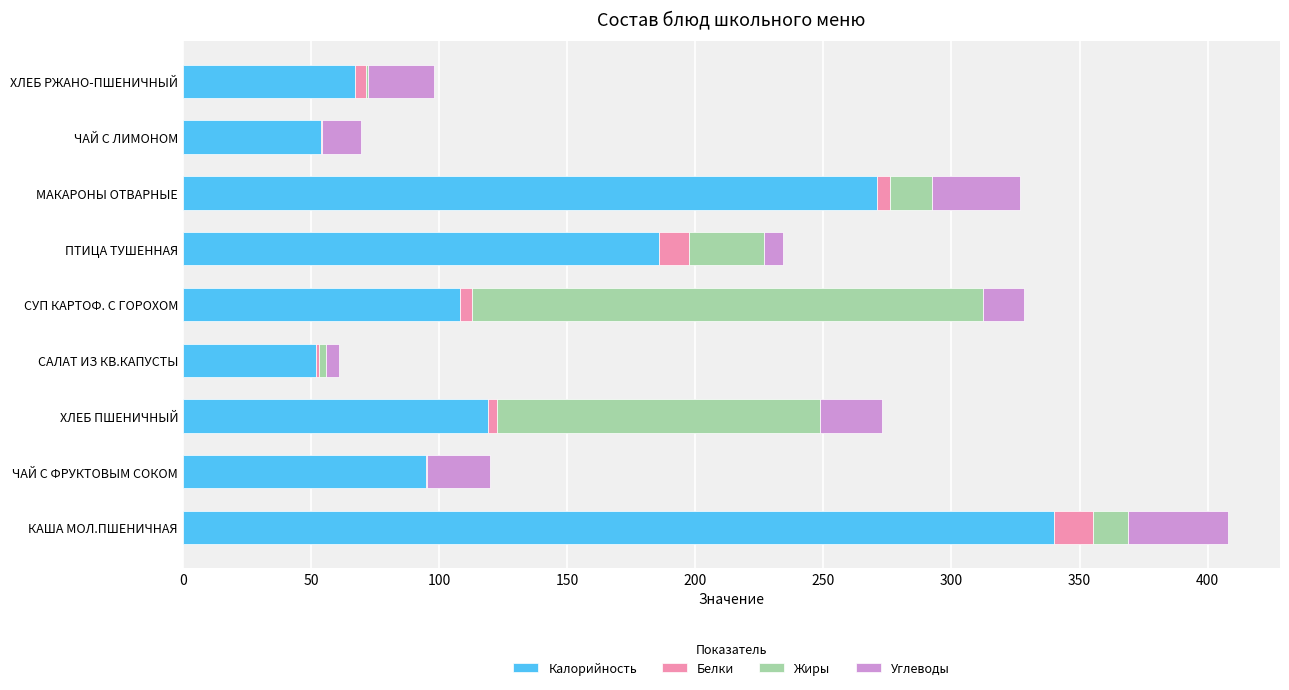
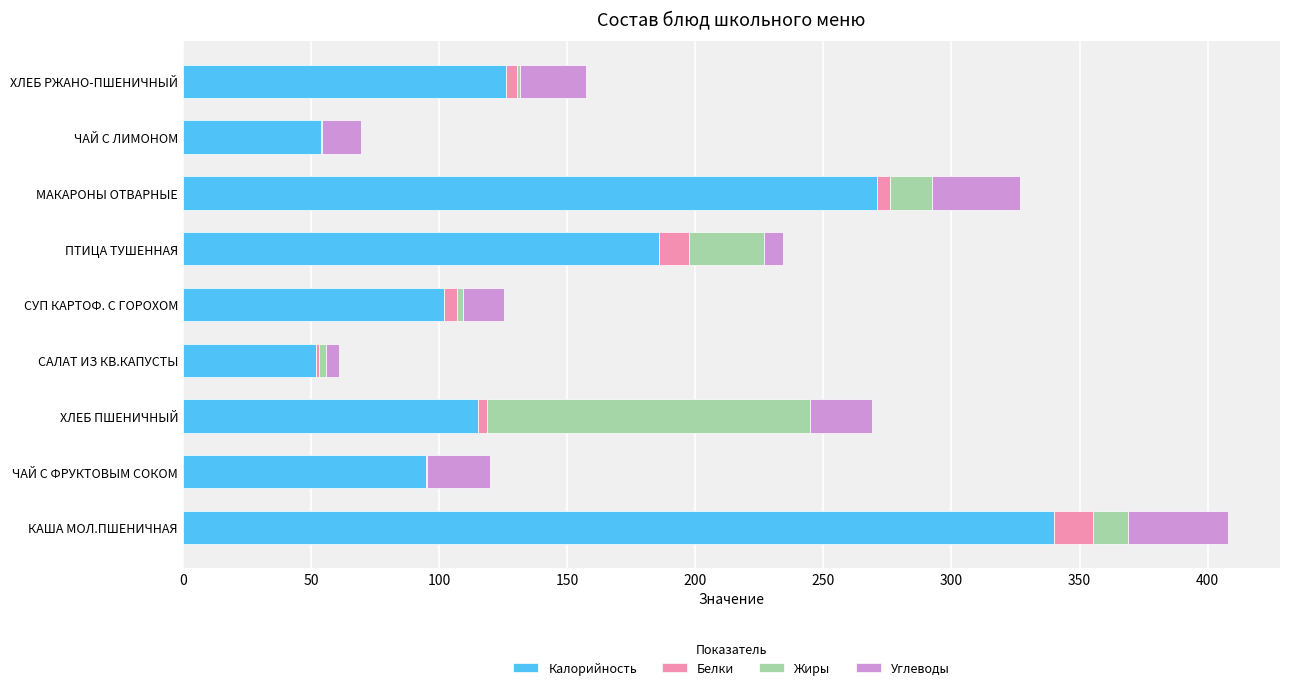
  {
    "Калорийность": {
-     "ХЛЕБ РЖАНО-ПШЕНИЧНЫЙ": 67,
+     "ХЛЕБ РЖАНО-ПШЕНИЧНЫЙ": 126,
      "ЧАЙ С ЛИМОНОМ": 54,
      "МАКАРОНЫ ОТВАРНЫЕ": 271,
      "ПТИЦА ТУШЕННАЯ": 186,
-     "СУП КАРТОФ. С ГОРОХОМ": 108,
+     "СУП КАРТОФ. С ГОРОХОМ": 102,
      "САЛАТ ИЗ КВ.КАПУСТЫ": 52,
-     "ХЛЕБ ПШЕНИЧНЫЙ": 119,
+     "ХЛЕБ ПШЕНИЧНЫЙ": 115,
      "ЧАЙ С ФРУКТОВЫМ СОКОМ": 95,
      "КАША МОЛ.ПШЕНИЧНАЯ": 340
    },
    "Жиры": {
      "МАКАРОНЫ ОТВАРНЫЕ": 16,
      "ПТИЦА ТУШЕННАЯ": 29,
-     "СУП КАРТОФ. С ГОРОХОМ": 199,
+     "СУП КАРТОФ. С ГОРОХОМ": 2,
      "САЛАТ ИЗ КВ.КАПУСТЫ": 3,
      "ХЛЕБ ПШЕНИЧНЫЙ": 126,
      "КАША МОЛ.ПШЕНИЧНАЯ": 14
    }
  }
